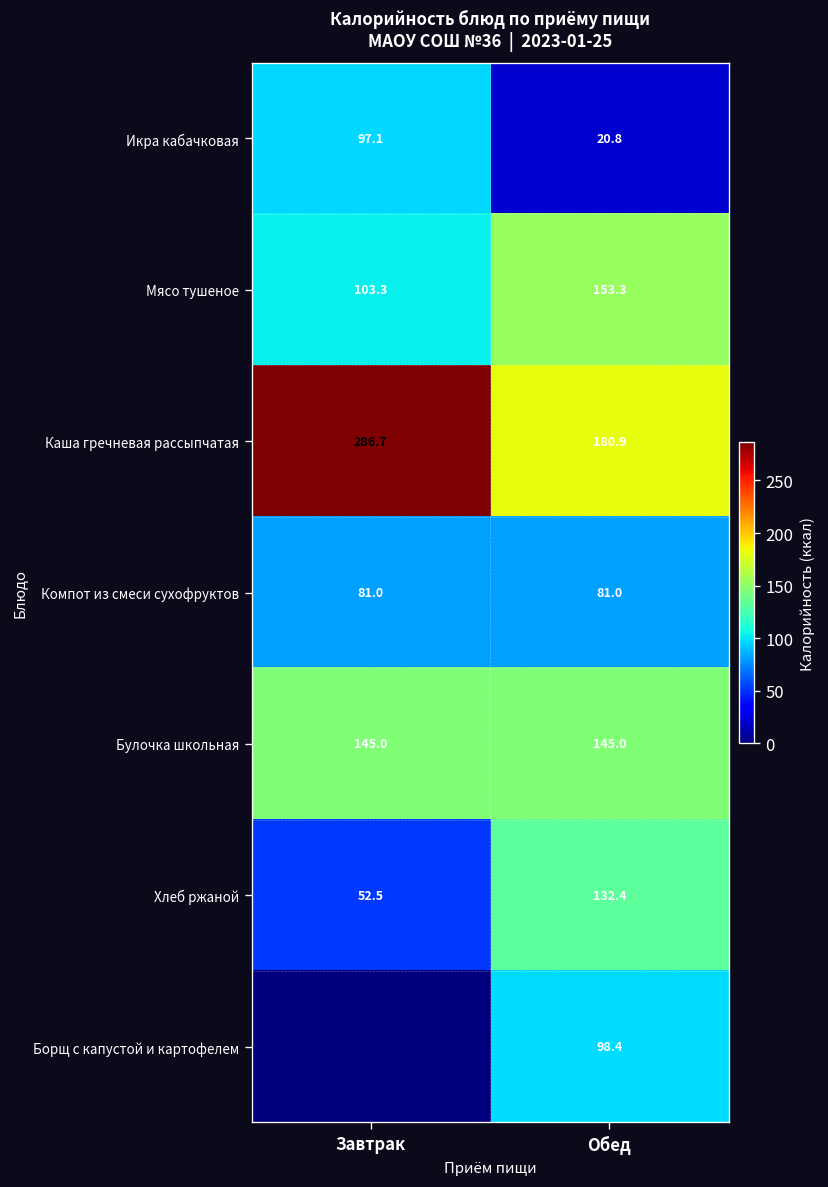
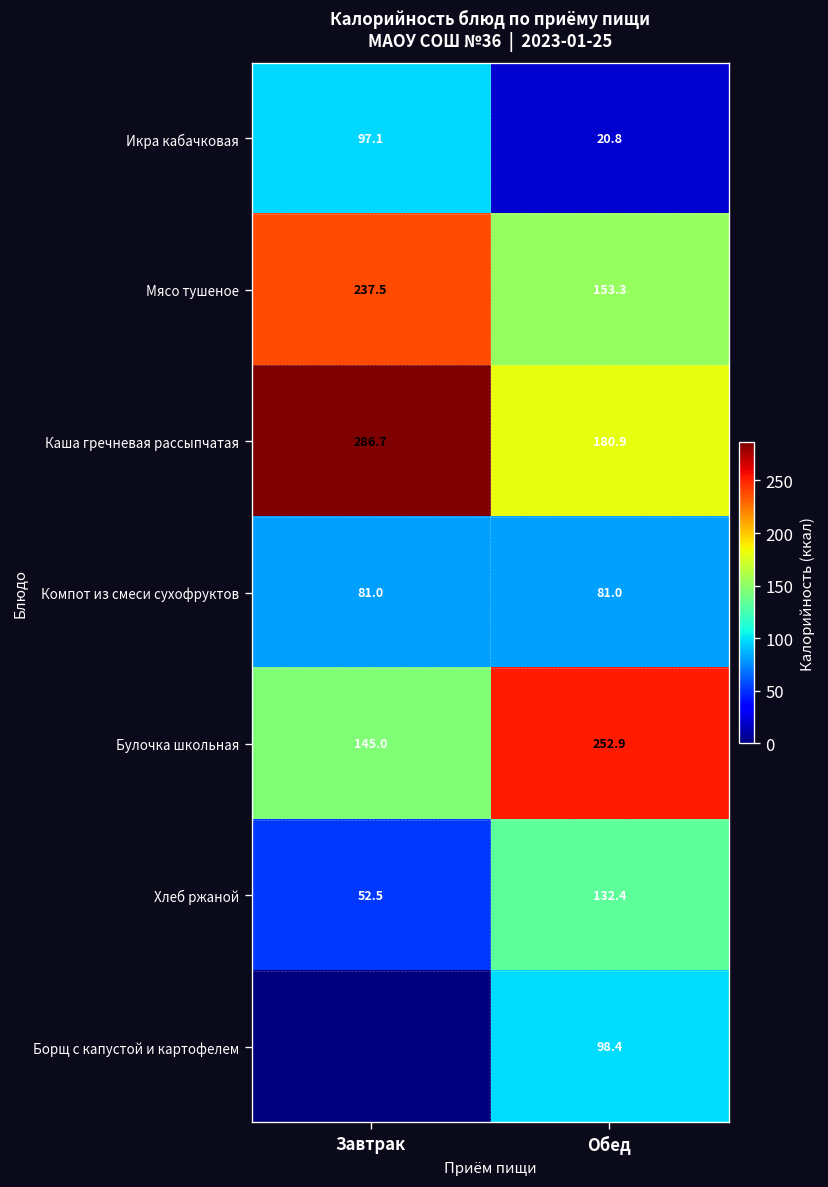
  {
    "Икра кабачковая": {
      "Завтрак": 97.1,
      "Обед": 20.8
    },
    "Мясо тушеное": {
-     "Завтрак": 103.3,
+     "Завтрак": 237.5,
      "Обед": 153.3
    },
    "Каша гречневая рассыпчатая": {
      "Завтрак": 286.7,
      "Обед": 180.9
    },
    "Компот из смеси сухофруктов": {
      "Завтрак": 81.0,
      "Обед": 81.0
    },
    "Булочка школьная": {
      "Завтрак": 145.0,
-     "Обед": 145.0
+     "Обед": 252.9
    },
    "Хлеб ржаной": {
      "Завтрак": 52.5,
      "Обед": 132.4
    },
    "Борщ с капустой и картофелем": {
      "Обед": 98.4
    }
  }
